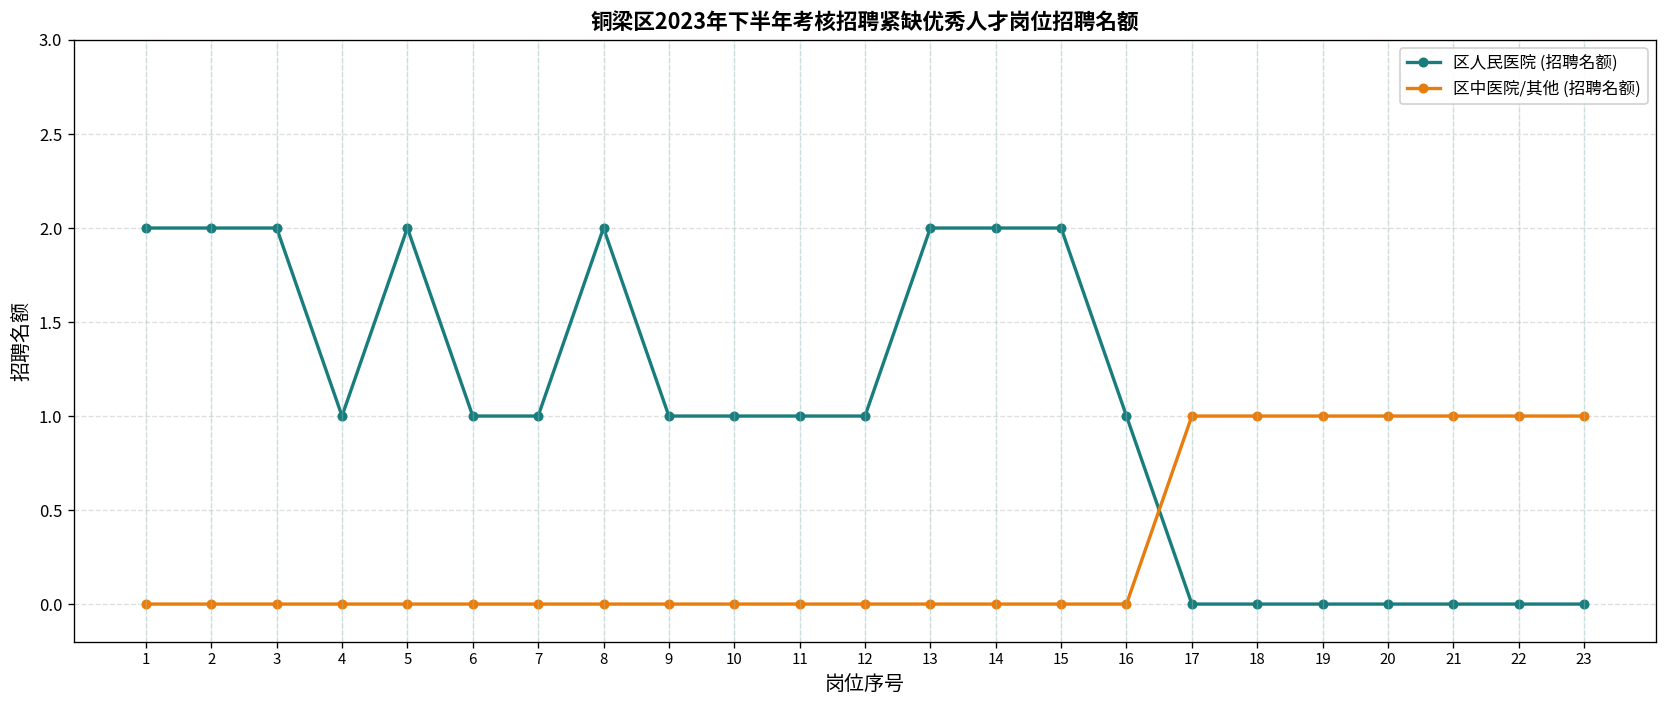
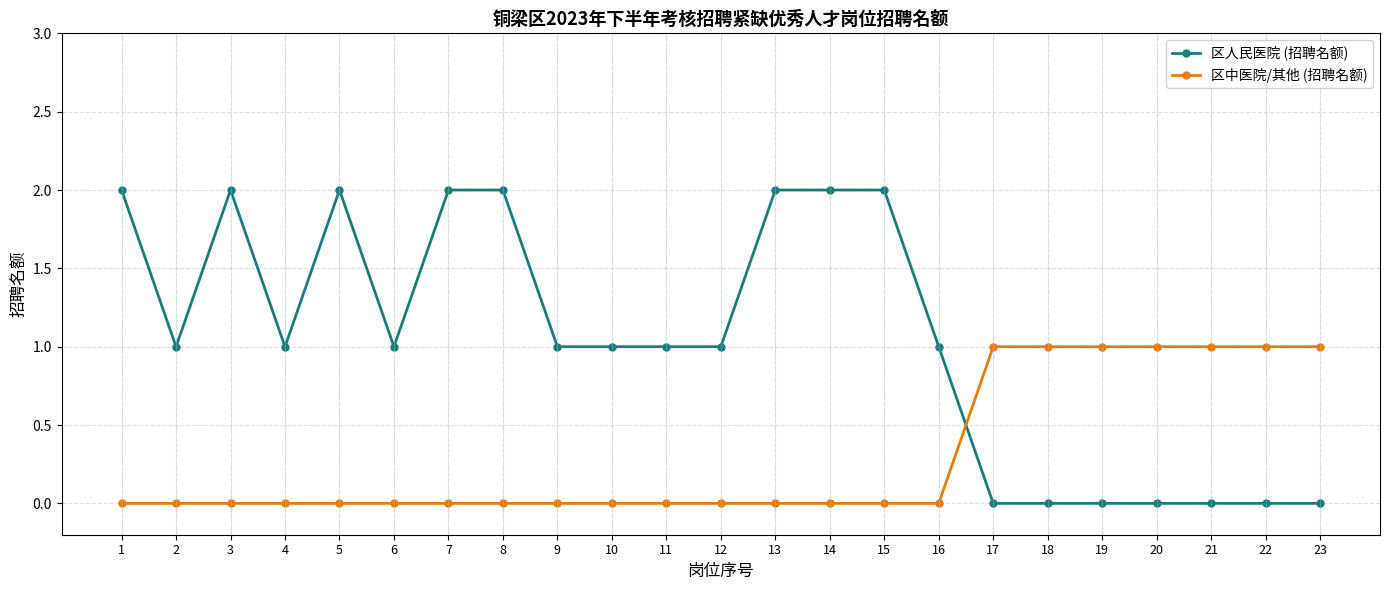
  {
    "区人民医院 (招聘名额)": {
      "1": 2,
-     "2": 2,
+     "2": 1,
      "3": 2,
      "4": 1,
      "5": 2,
      "6": 1,
-     "7": 1,
+     "7": 2,
      "8": 2,
      "9": 1,
      "10": 1,
      "11": 1,
      "12": 1,
      "13": 2,
      "14": 2,
      "15": 2,
      "16": 1,
      "17": 0,
      "18": 0,
      "19": 0,
      "20": 0,
      "21": 0,
      "22": 0,
      "23": 0
    },
    "区中医院/其他 (招聘名额)": {
      "1": 0,
      "2": 0,
      "3": 0,
      "4": 0,
      "5": 0,
      "6": 0,
      "7": 0,
      "8": 0,
      "9": 0,
      "10": 0,
      "11": 0,
      "12": 0,
      "13": 0,
      "14": 0,
      "15": 0,
      "16": 0,
      "17": 1,
      "18": 1,
      "19": 1,
      "20": 1,
      "21": 1,
      "22": 1,
      "23": 1
    }
  }
